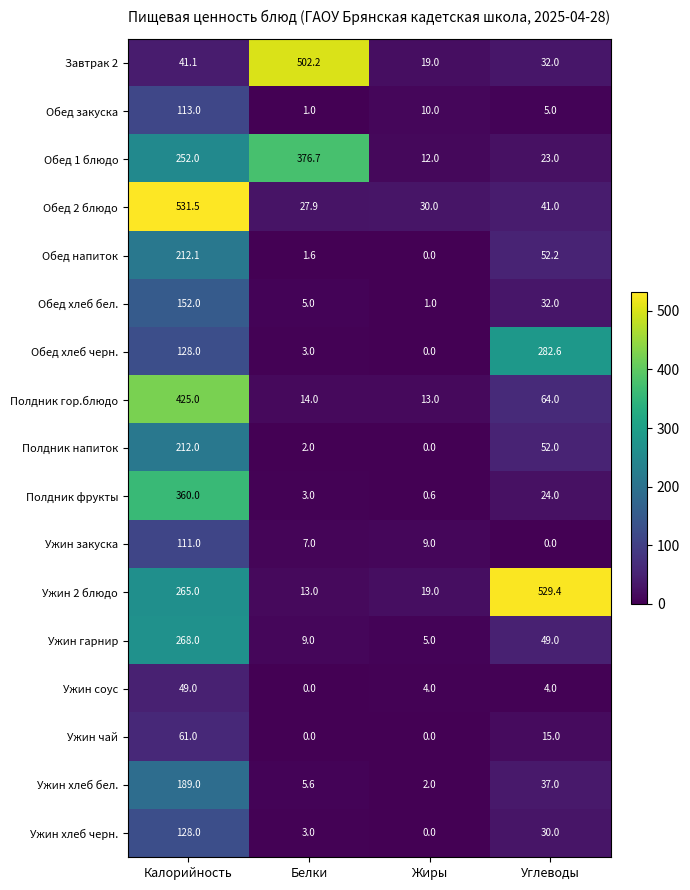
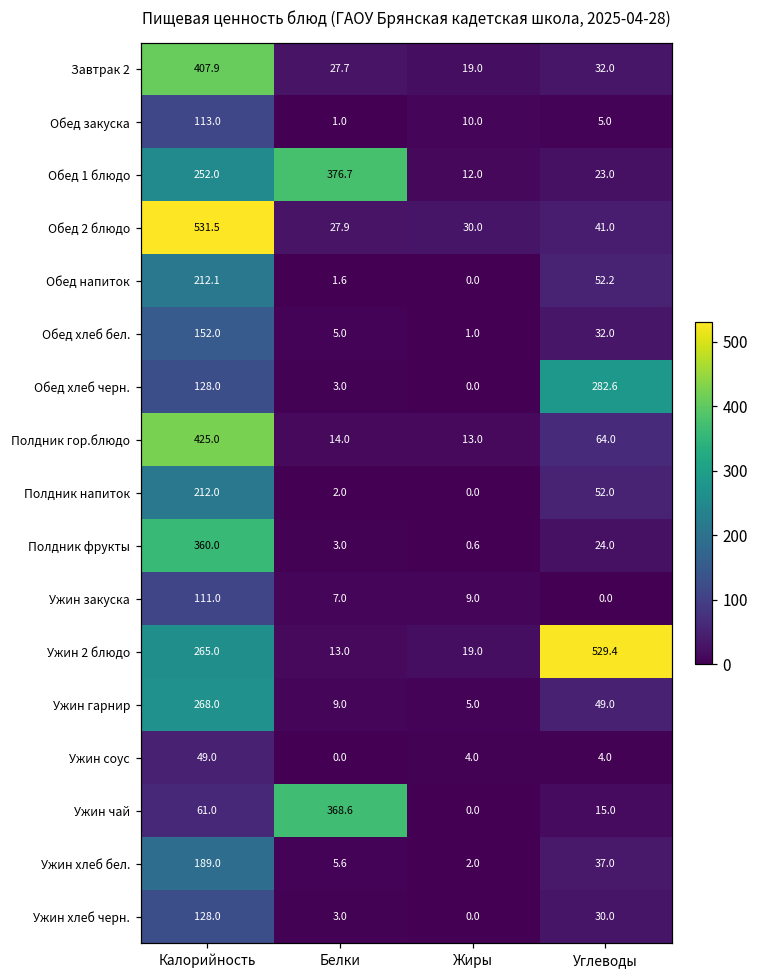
  {
    "Завтрак 2": {
-     "Калорийность": 41.1,
-     "Белки": 502.2,
+     "Калорийность": 407.9,
+     "Белки": 27.7,
      "Жиры": 19.0,
      "Углеводы": 32.0
    },
    "Обед закуска": {
      "Калорийность": 113.0,
      "Белки": 1.0,
      "Жиры": 10.0,
      "Углеводы": 5.0
    },
    "Обед 1 блюдо": {
      "Калорийность": 252.0,
      "Белки": 376.7,
      "Жиры": 12.0,
      "Углеводы": 23.0
    },
    "Обед 2 блюдо": {
      "Калорийность": 531.5,
      "Белки": 27.9,
      "Жиры": 30.0,
      "Углеводы": 41.0
    },
    "Обед напиток": {
      "Калорийность": 212.1,
      "Белки": 1.6,
      "Жиры": 0.0,
      "Углеводы": 52.2
    },
    "Обед хлеб бел.": {
      "Калорийность": 152.0,
      "Белки": 5.0,
      "Жиры": 1.0,
      "Углеводы": 32.0
    },
    "Обед хлеб черн.": {
      "Калорийность": 128.0,
      "Белки": 3.0,
      "Жиры": 0.0,
      "Углеводы": 282.6
    },
    "Полдник гор.блюдо": {
      "Калорийность": 425.0,
      "Белки": 14.0,
      "Жиры": 13.0,
      "Углеводы": 64.0
    },
    "Полдник напиток": {
      "Калорийность": 212.0,
      "Белки": 2.0,
      "Жиры": 0.0,
      "Углеводы": 52.0
    },
    "Полдник фрукты": {
      "Калорийность": 360.0,
      "Белки": 3.0,
      "Жиры": 0.6,
      "Углеводы": 24.0
    },
    "Ужин закуска": {
      "Калорийность": 111.0,
      "Белки": 7.0,
      "Жиры": 9.0,
      "Углеводы": 0.0
    },
    "Ужин 2 блюдо": {
      "Калорийность": 265.0,
      "Белки": 13.0,
      "Жиры": 19.0,
      "Углеводы": 529.4
    },
    "Ужин гарнир": {
      "Калорийность": 268.0,
      "Белки": 9.0,
      "Жиры": 5.0,
      "Углеводы": 49.0
    },
    "Ужин соус": {
      "Калорийность": 49.0,
      "Белки": 0.0,
      "Жиры": 4.0,
      "Углеводы": 4.0
    },
    "Ужин чай": {
      "Калорийность": 61.0,
-     "Белки": 0.0,
+     "Белки": 368.6,
      "Жиры": 0.0,
      "Углеводы": 15.0
    },
    "Ужин хлеб бел.": {
      "Калорийность": 189.0,
      "Белки": 5.6,
      "Жиры": 2.0,
      "Углеводы": 37.0
    },
    "Ужин хлеб черн.": {
      "Калорийность": 128.0,
      "Белки": 3.0,
      "Жиры": 0.0,
      "Углеводы": 30.0
    }
  }
